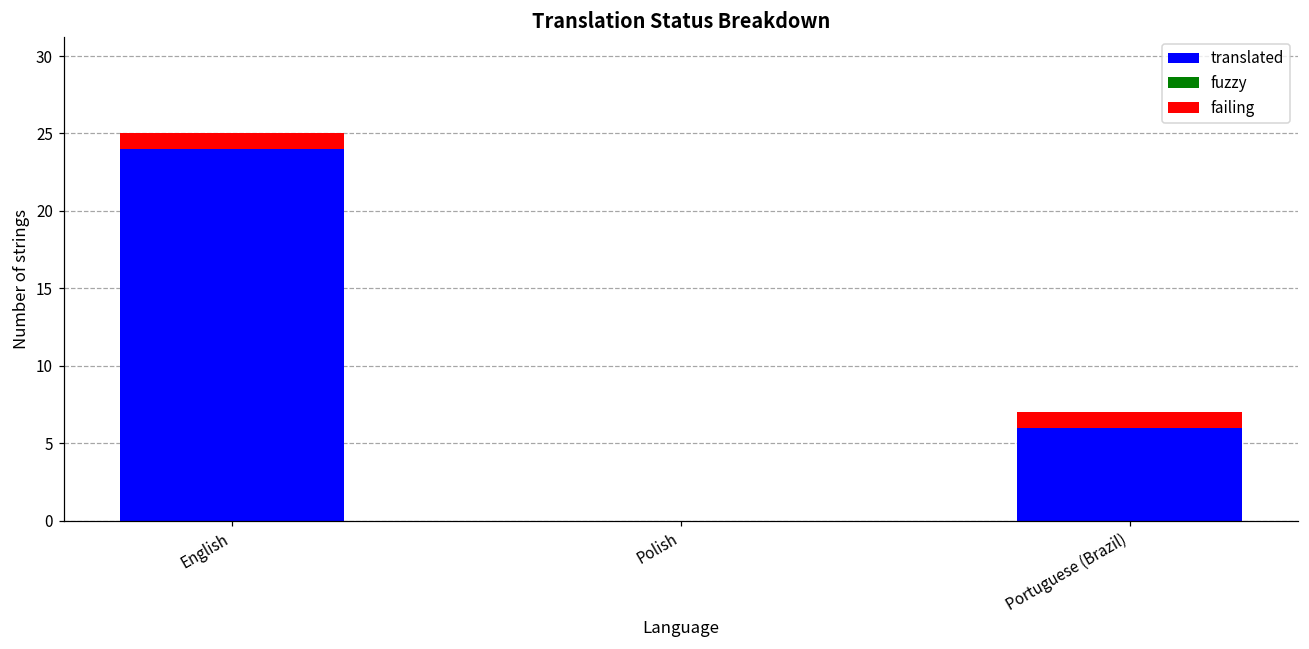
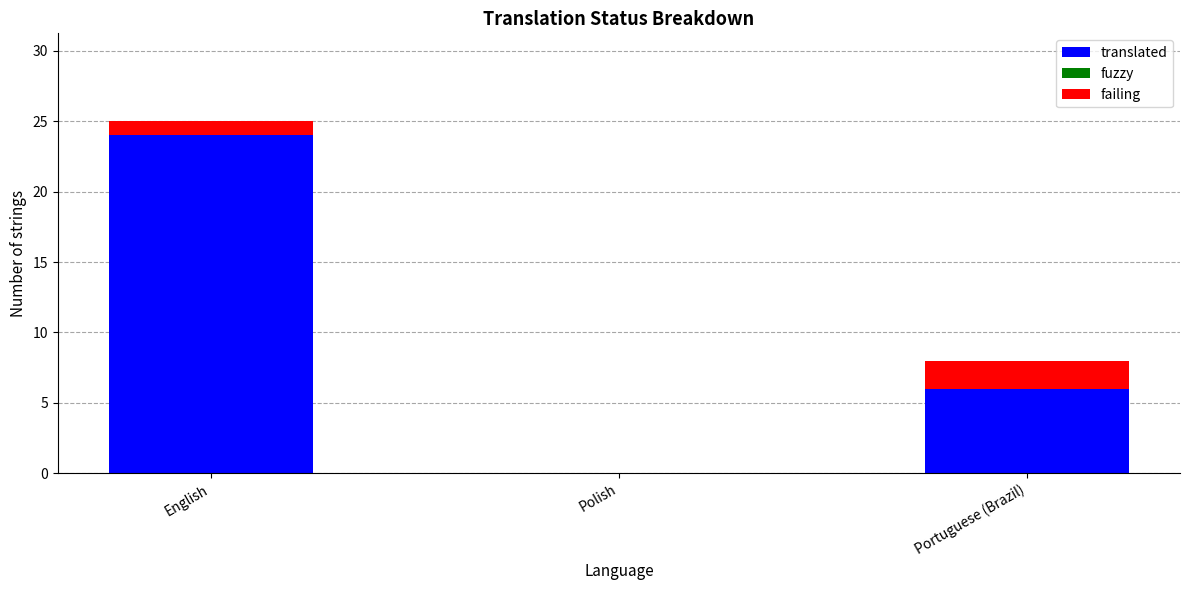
  {
    "fuzzy": {
      "English": 24,
      "Polish": 0,
      "Portuguese (Brazil)": 6
    },
    "failing": {
      "English": 1,
      "Polish": 0,
-     "Portuguese (Brazil)": 1
+     "Portuguese (Brazil)": 2
    }
  }
